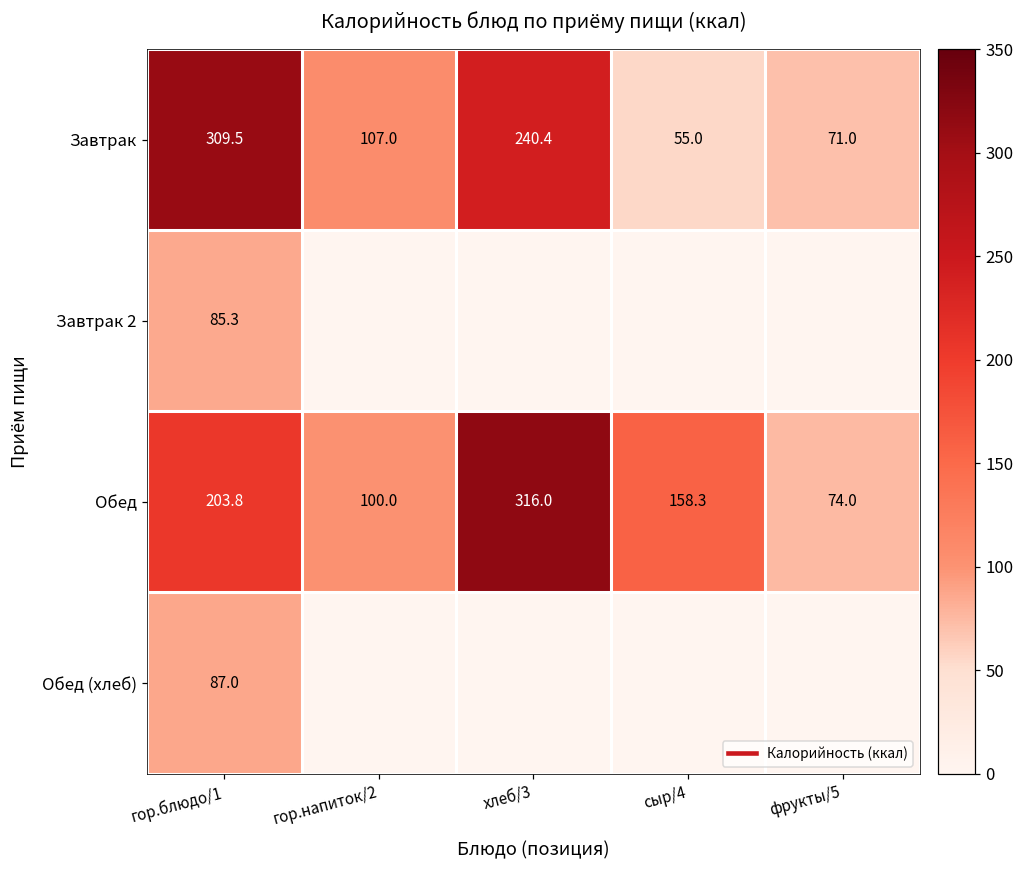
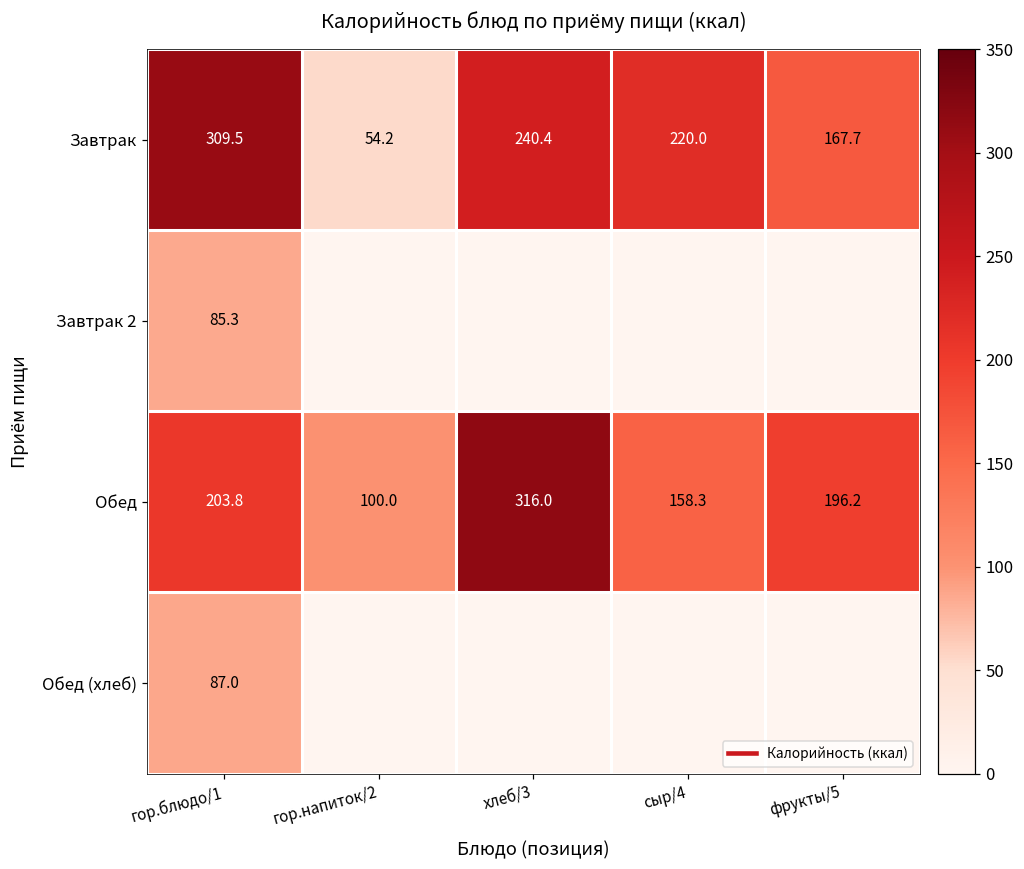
  {
    "Завтрак": {
      "гор.блюдо/1": 309.5,
-     "гор.напиток/2": 107.0,
+     "гор.напиток/2": 54.2,
      "хлеб/3": 240.4,
-     "сыр/4": 55.0,
-     "фрукты/5": 71.0
+     "сыр/4": 220.0,
+     "фрукты/5": 167.7
    },
    "Завтрак 2": {
      "гор.блюдо/1": 85.3
    },
    "Обед": {
      "гор.блюдо/1": 203.8,
      "гор.напиток/2": 100.0,
      "хлеб/3": 316.0,
      "сыр/4": 158.3,
-     "фрукты/5": 74.0
+     "фрукты/5": 196.2
    },
    "Обед (хлеб)": {
      "гор.блюдо/1": 87.0
    }
  }
